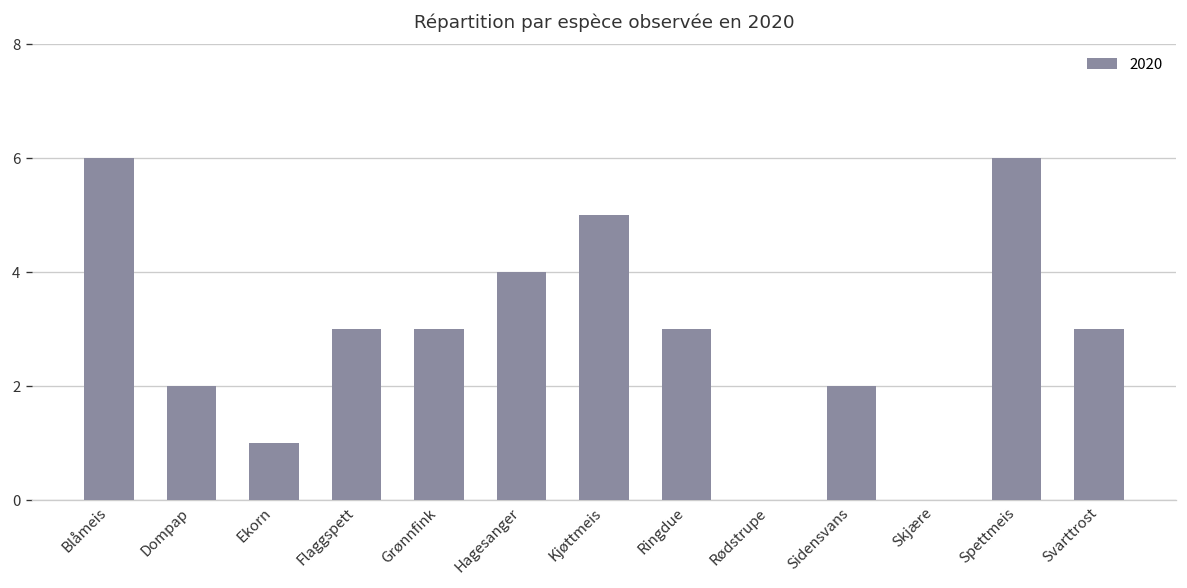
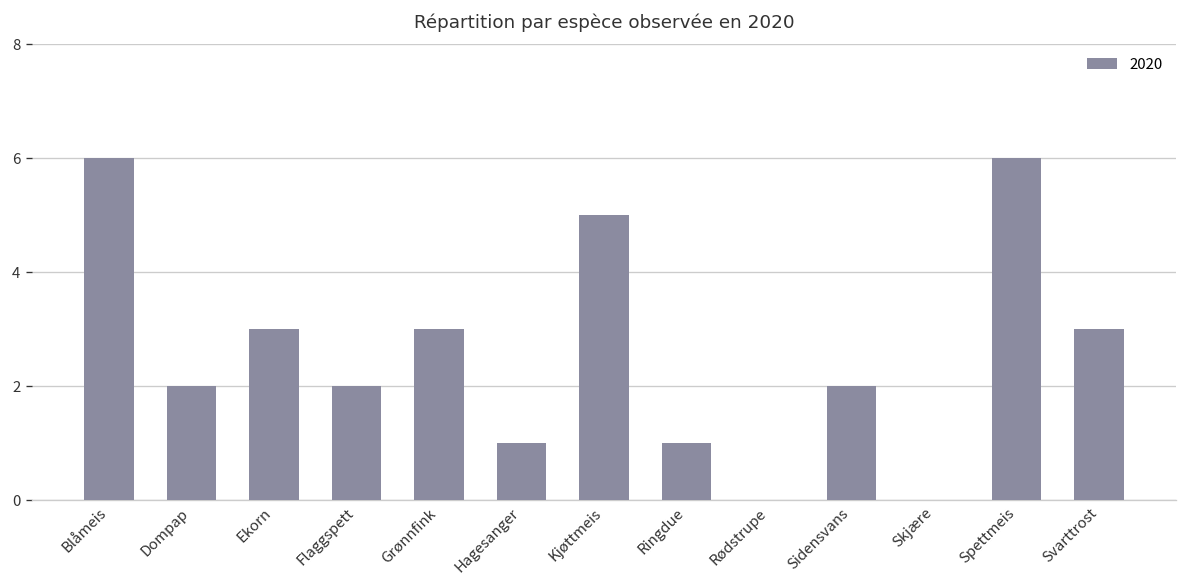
  {
    "Blåmeis": 6,
    "Dompap": 2,
-   "Ekorn": 1,
-   "Flaggspett": 3,
+   "Ekorn": 3,
+   "Flaggspett": 2,
    "Grønnfink": 3,
-   "Hagesanger": 4,
+   "Hagesanger": 1,
    "Kjøttmeis": 5,
-   "Ringdue": 3,
+   "Ringdue": 1,
    "Rødstrupe": 0,
    "Sidensvans": 2,
    "Skjære": 0,
    "Spettmeis": 6,
    "Svarttrost": 3
  }
